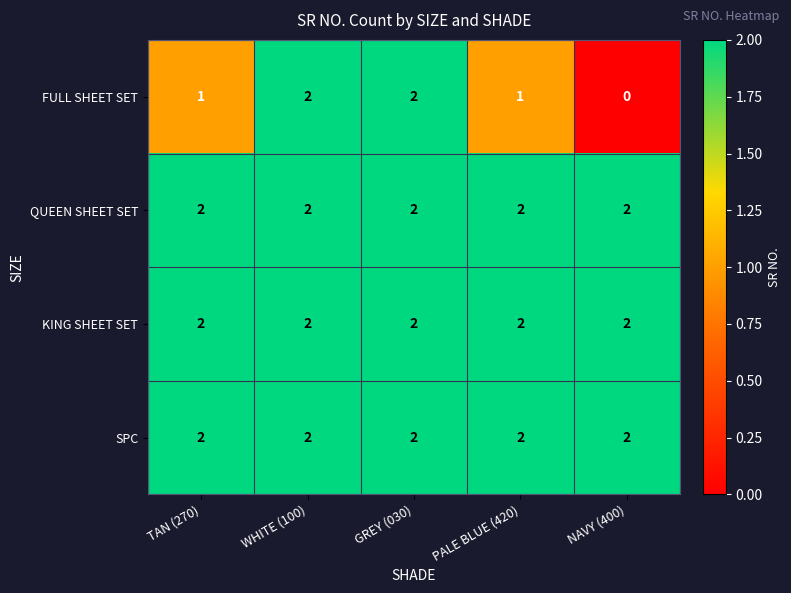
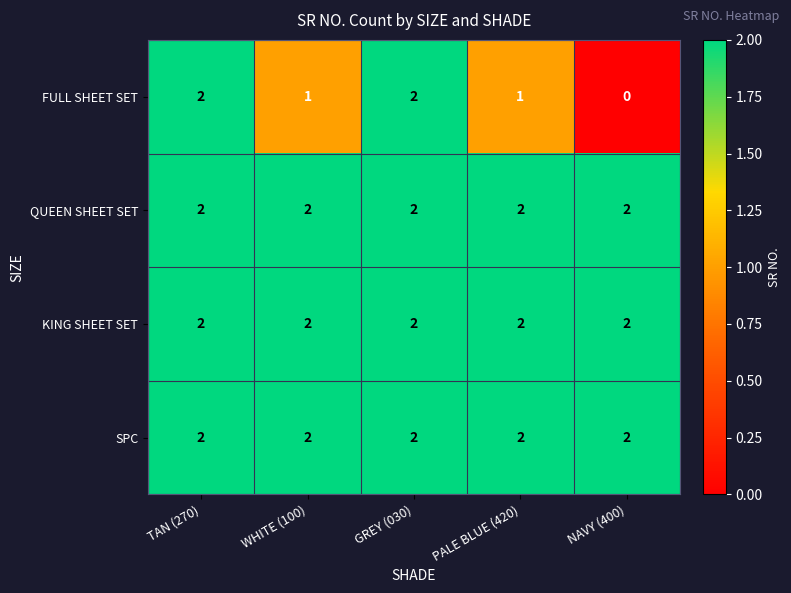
  {
    "FULL SHEET SET": {
-     "TAN (270)": 1,
-     "WHITE (100)": 2,
+     "TAN (270)": 2,
+     "WHITE (100)": 1,
      "GREY (030)": 2,
      "PALE BLUE (420)": 1,
      "NAVY (400)": 0
    },
    "QUEEN SHEET SET": {
      "TAN (270)": 2,
      "WHITE (100)": 2,
      "GREY (030)": 2,
      "PALE BLUE (420)": 2,
      "NAVY (400)": 2
    },
    "KING SHEET SET": {
      "TAN (270)": 2,
      "WHITE (100)": 2,
      "GREY (030)": 2,
      "PALE BLUE (420)": 2,
      "NAVY (400)": 2
    },
    "SPC": {
      "TAN (270)": 2,
      "WHITE (100)": 2,
      "GREY (030)": 2,
      "PALE BLUE (420)": 2,
      "NAVY (400)": 2
    }
  }
